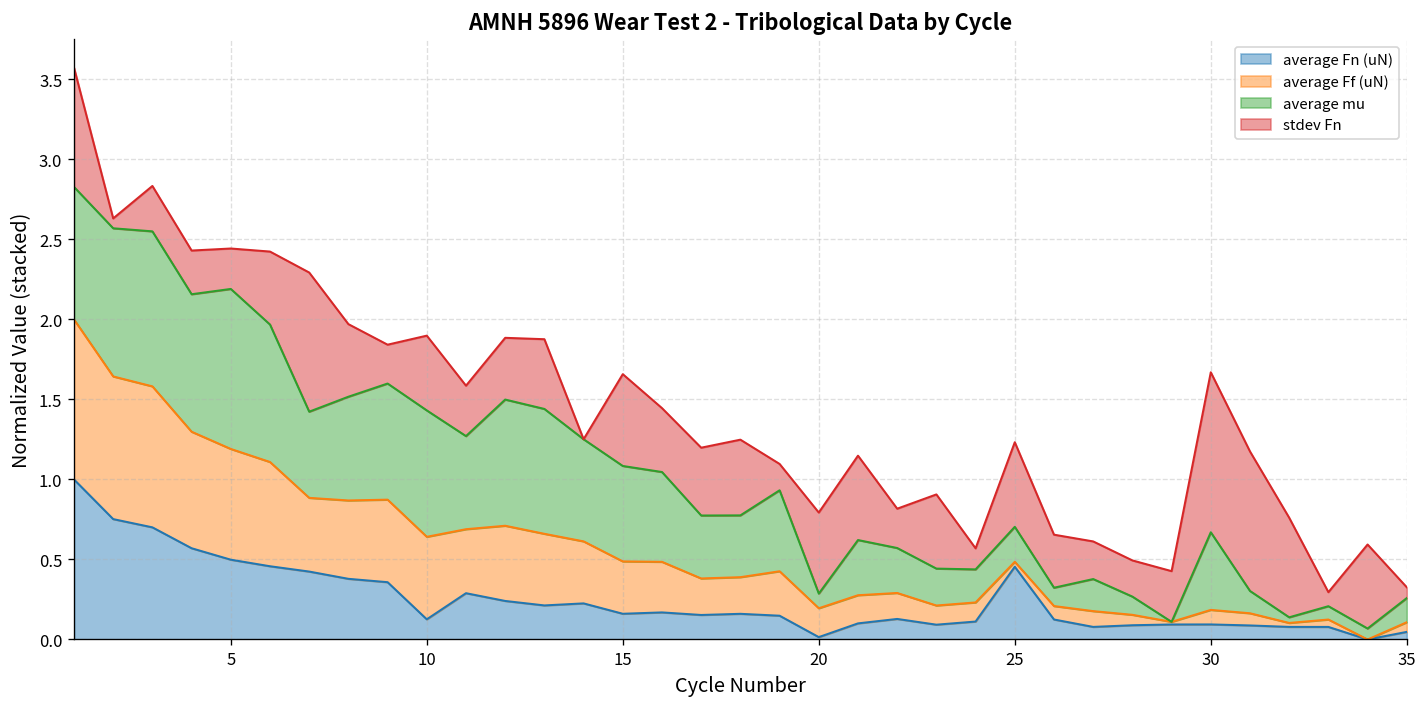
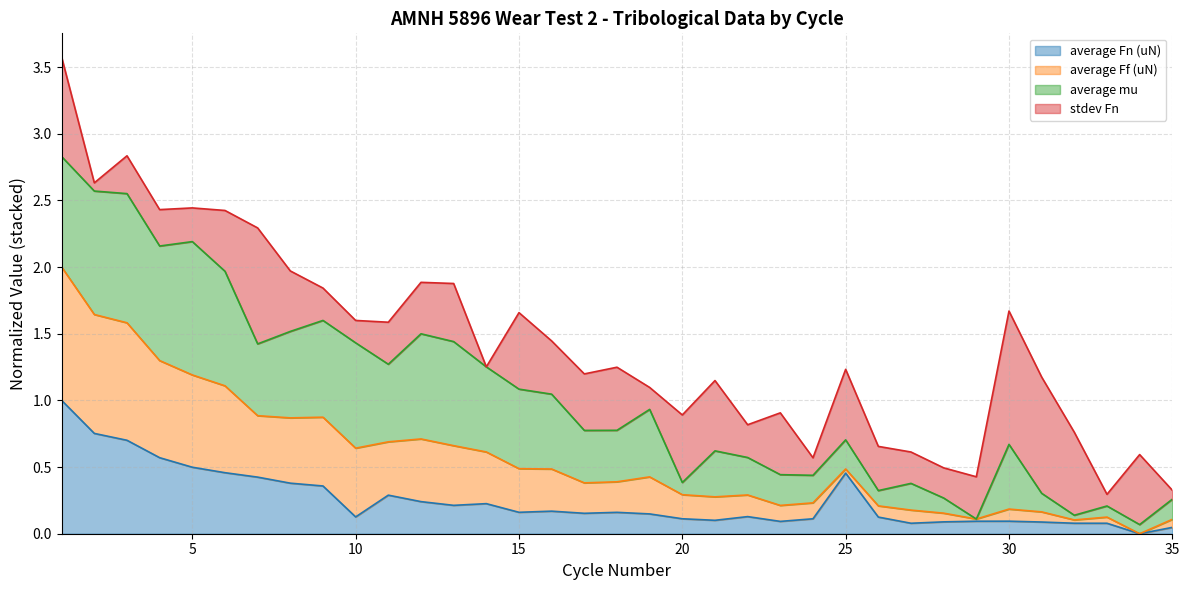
  {
    "average Fn (uN)": {
      "5": 0.50,
      "10": 0.13,
      "15": 0.16,
-     "20": 0.01,
+     "20": 0.11,
      "25": 0.45,
      "30": 0.09,
      "35": 0.05
    },
    "average Ff (uN)": {
      "5": 0.69,
      "10": 0.52,
      "15": 0.33,
      "20": 0.18,
      "25": 0.03,
      "30": 0.09,
      "35": 0.06
    },
    "average mu": {
      "5": 1.00,
      "10": 0.79,
      "15": 0.60,
      "20": 0.09,
      "25": 0.22,
      "30": 0.49,
      "35": 0.15
    },
    "stdev Fn": {
      "5": 0.25,
-     "10": 0.47,
+     "10": 0.17,
      "15": 0.57,
      "20": 0.51,
      "25": 0.53,
      "30": 1.00,
      "35": 0.07
    }
  }
